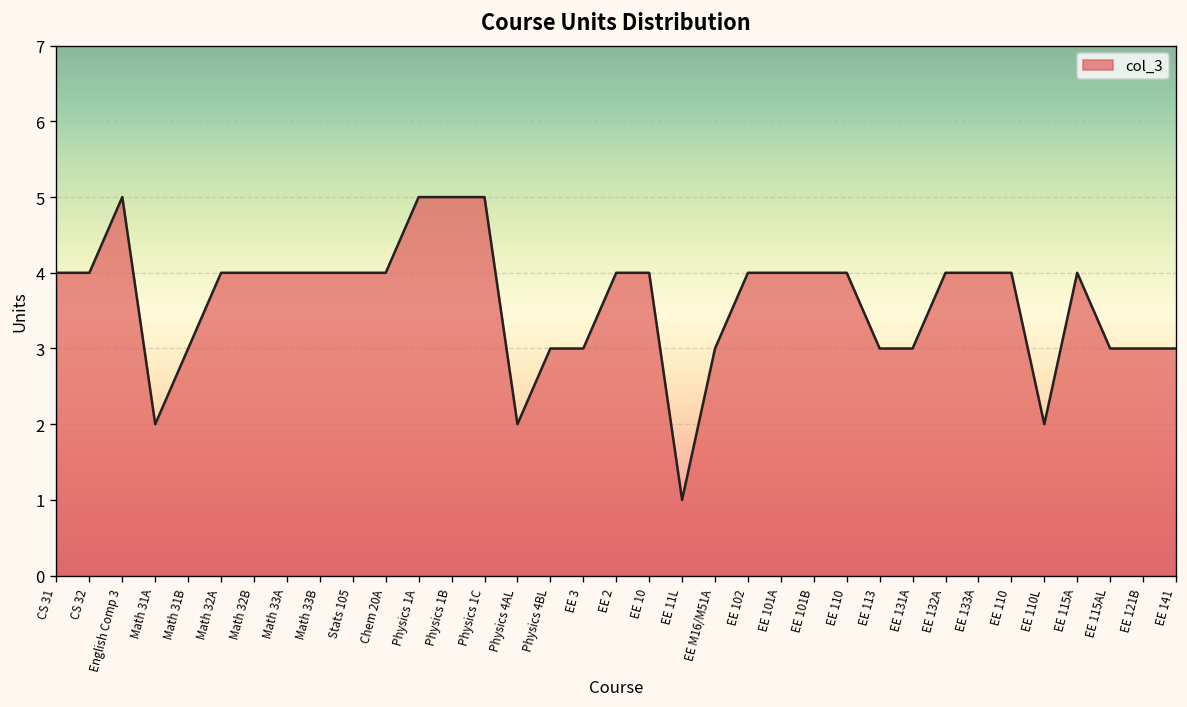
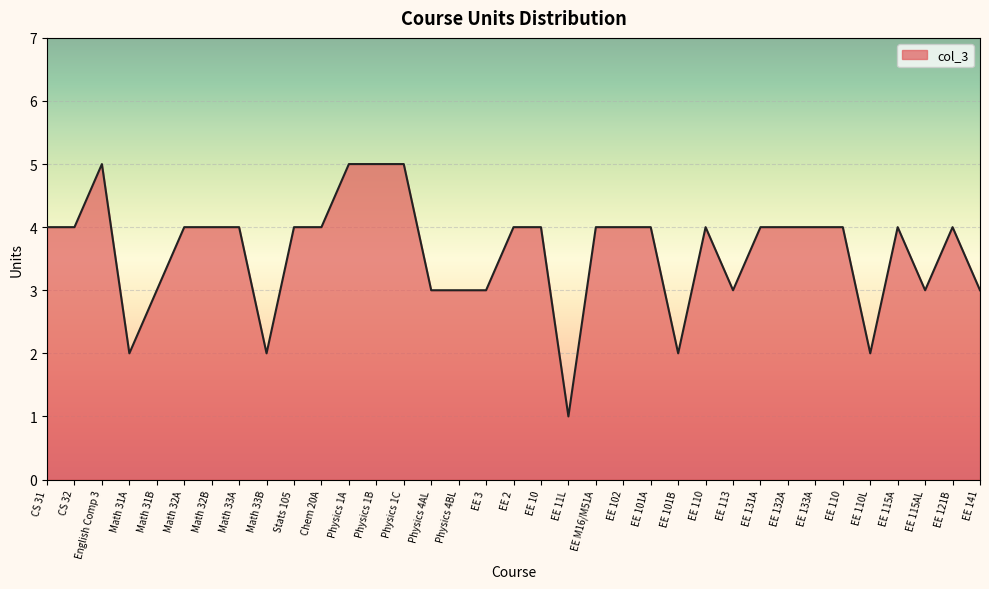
  {
    "CS 31": 4,
    "CS 32": 4,
    "English Comp 3": 5,
    "Math 31A": 2,
    "Math 31B": 3,
    "Math 32A": 4,
    "Math 32B": 4,
    "Math 33A": 4,
-   "Math 33B": 4,
+   "Math 33B": 2,
    "Stats 105": 4,
    "Chem 20A": 4,
    "Physics 1A": 5,
    "Physics 1B": 5,
    "Physics 1C": 5,
-   "Physics 4AL": 2,
+   "Physics 4AL": 3,
    "Physics 4BL": 3,
    "EE 3": 3,
    "EE 2": 4,
    "EE 10": 4,
    "EE 11L": 1,
-   "EE M16/M51A": 3,
+   "EE M16/M51A": 4,
    "EE 102": 4,
    "EE 101A": 4,
-   "EE 101B": 4,
+   "EE 101B": 2,
    "EE 113": 3,
-   "EE 131A": 3,
+   "EE 131A": 4,
    "EE 132A": 4,
    "EE 133A": 4,
    "EE 110L": 2,
    "EE 115A": 4,
    "EE 115AL": 3,
-   "EE 121B": 3,
+   "EE 121B": 4,
    "EE 141": 3
  }
